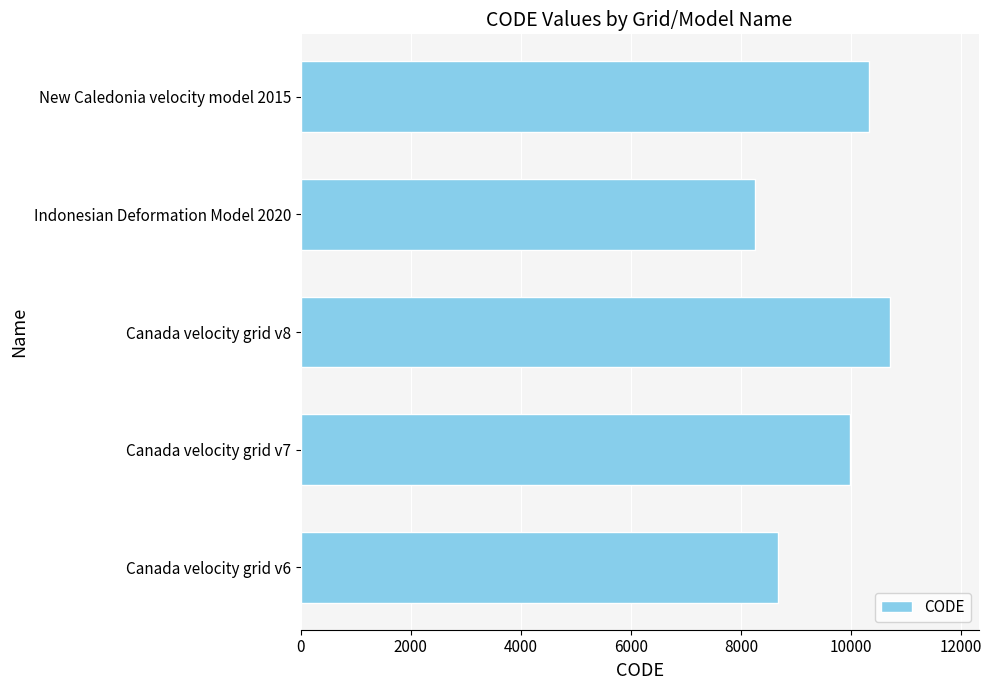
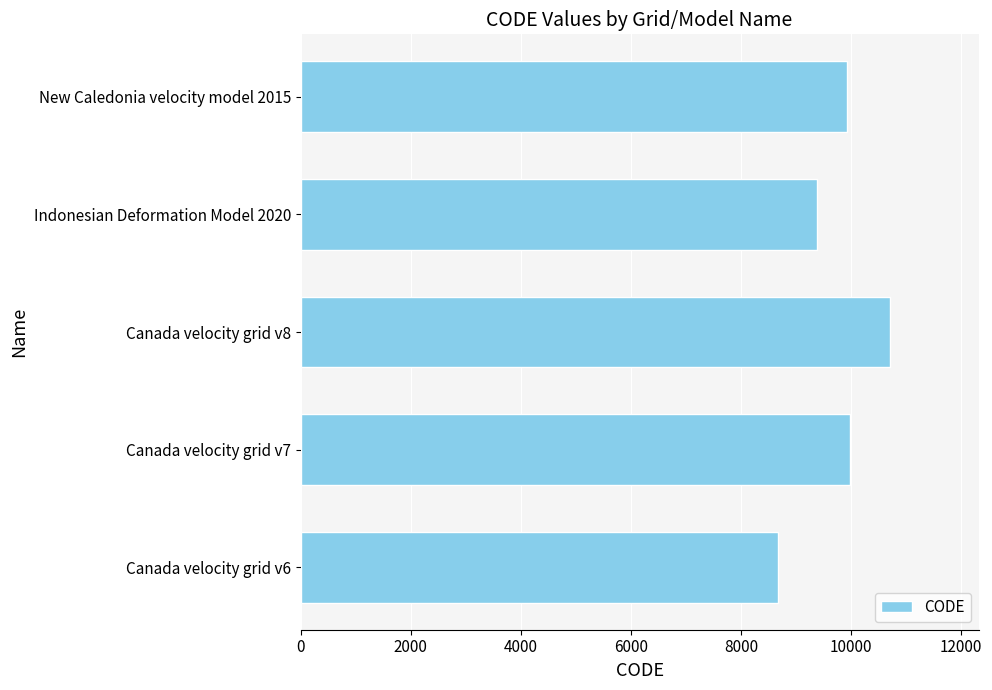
  {
-   "New Caledonia velocity model 2015": 10300,
-   "Indonesian Deformation Model 2020": 8200,
+   "New Caledonia velocity model 2015": 9900,
+   "Indonesian Deformation Model 2020": 9400,
    "Canada velocity grid v8": 10700,
    "Canada velocity grid v7": 10000,
    "Canada velocity grid v6": 8700
  }
